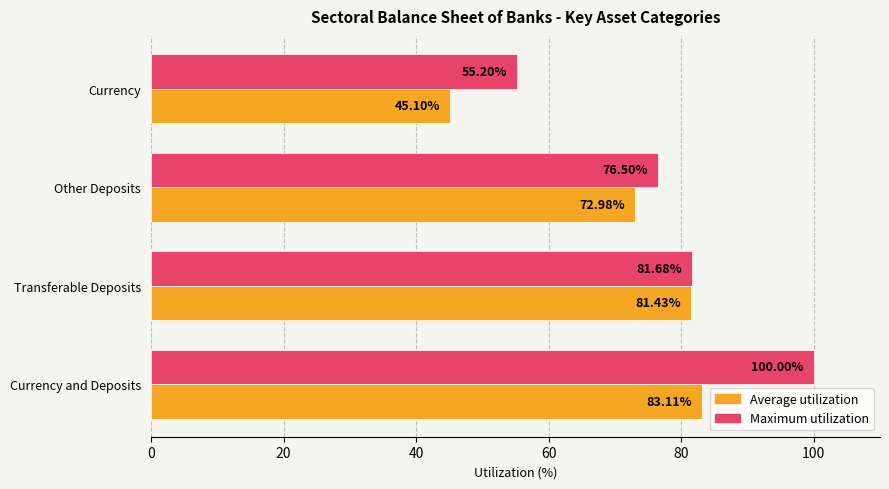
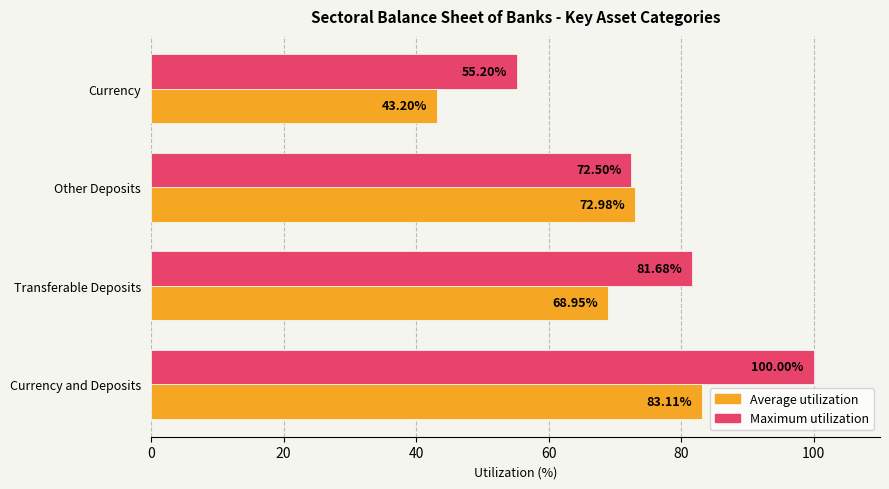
  {
    "Maximum utilization": {
      "Currency": "55.20%",
-     "Other Deposits": "76.50%",
+     "Other Deposits": "72.50%",
      "Transferable Deposits": "81.68%",
      "Currency and Deposits": "100.00%"
    },
    "Average utilization": {
-     "Currency": "45.10%",
+     "Currency": "43.20%",
      "Other Deposits": "72.98%",
-     "Transferable Deposits": "81.43%",
+     "Transferable Deposits": "68.95%",
      "Currency and Deposits": "83.11%"
    }
  }
